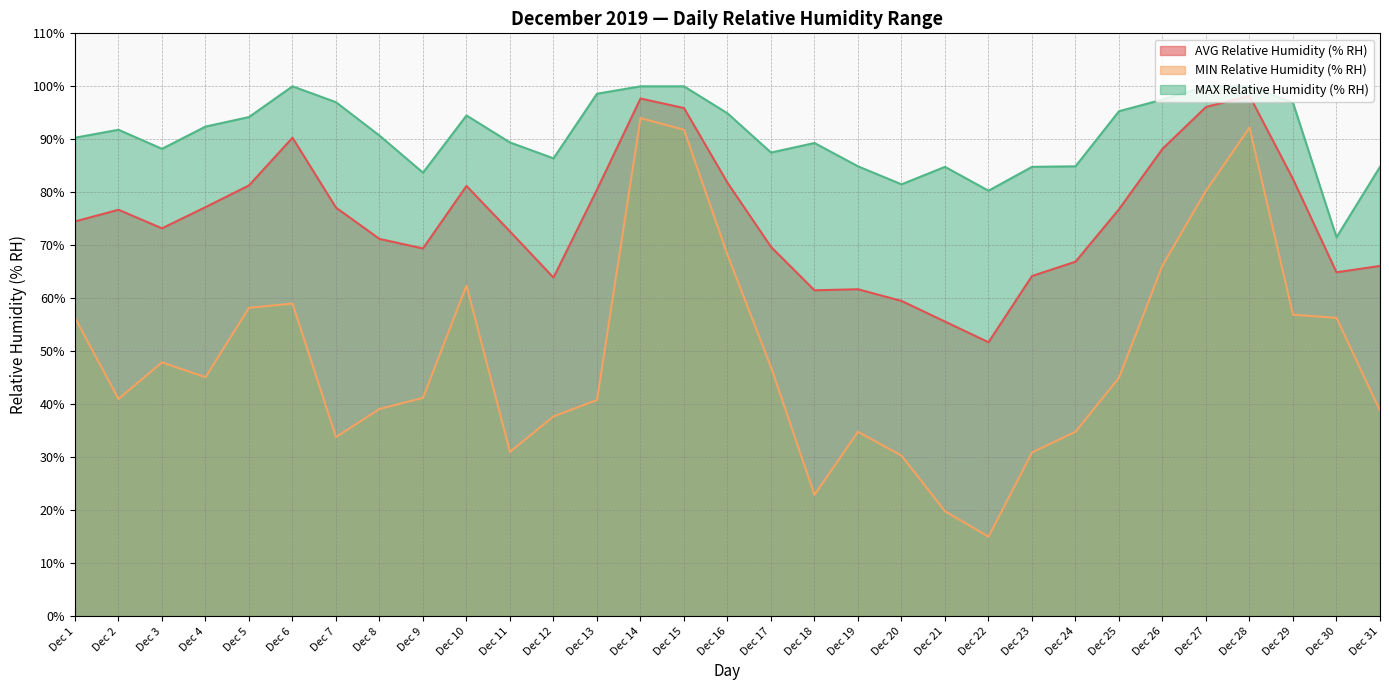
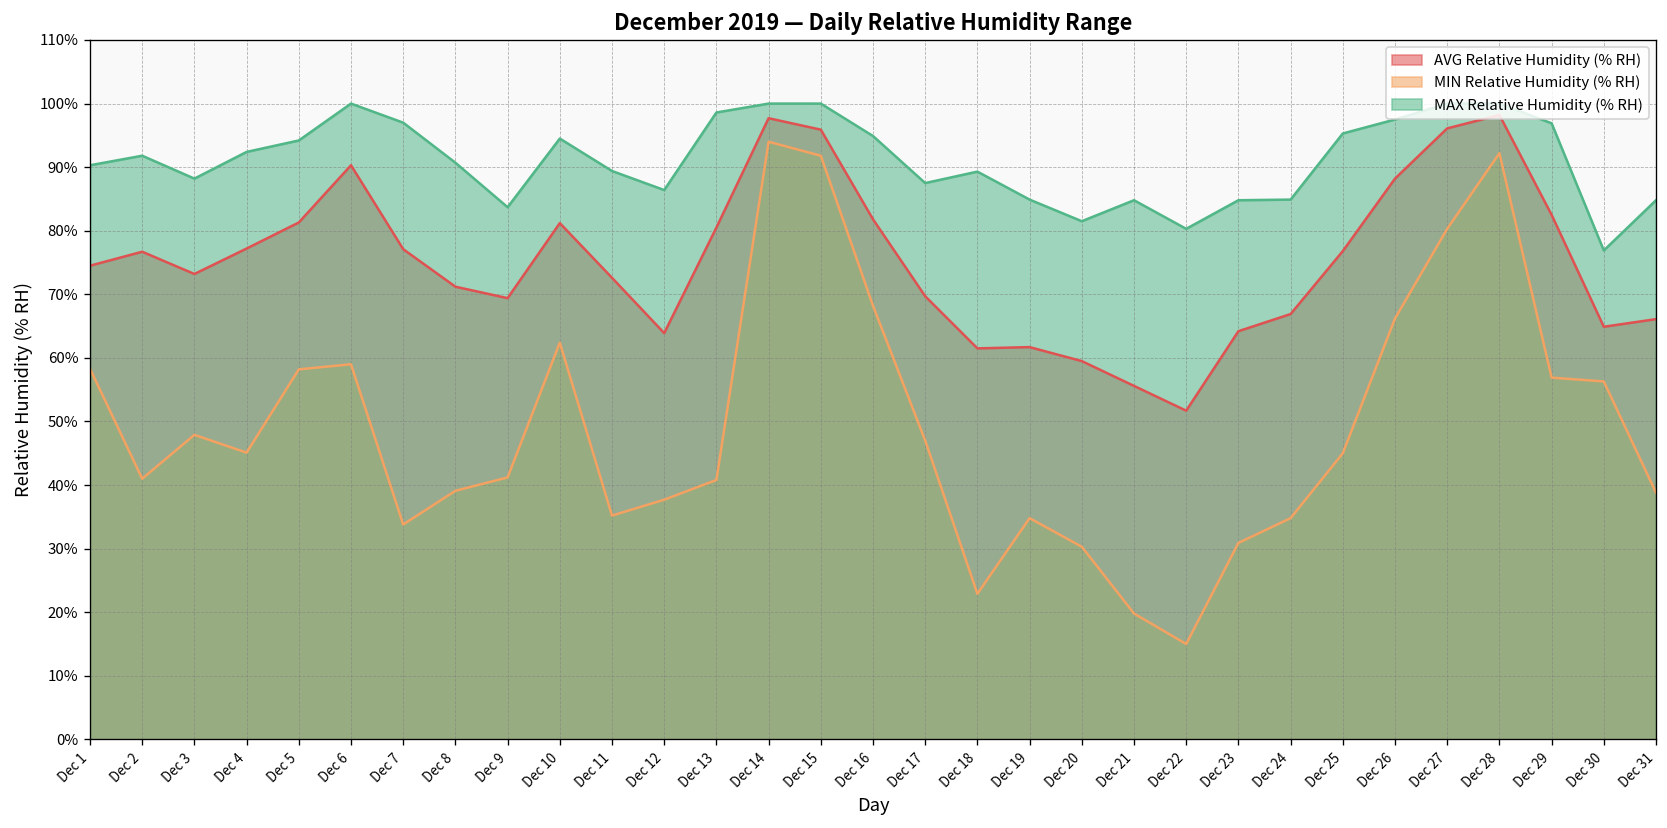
  {
    "AVG Relative Humidity (% RH)": {
      "Dec 1": "75%",
      "Dec 2": "77%",
      "Dec 3": "73%",
      "Dec 4": "77%",
      "Dec 5": "81%",
      "Dec 6": "90%",
      "Dec 7": "77%",
      "Dec 8": "71%",
      "Dec 9": "69%",
      "Dec 10": "81%",
      "Dec 11": "73%",
      "Dec 12": "64%",
      "Dec 13": "81%",
      "Dec 14": "98%",
      "Dec 15": "96%",
      "Dec 16": "82%",
      "Dec 17": "70%",
      "Dec 18": "62%",
      "Dec 19": "62%",
      "Dec 20": "60%",
      "Dec 21": "56%",
      "Dec 22": "52%",
      "Dec 23": "64%",
      "Dec 24": "67%",
      "Dec 25": "77%",
      "Dec 26": "88%",
      "Dec 27": "96%",
      "Dec 29": "83%",
      "Dec 30": "65%",
      "Dec 31": "66%"
    },
    "MIN Relative Humidity (% RH)": {
-     "Dec 1": "56%",
+     "Dec 1": "58%",
      "Dec 2": "41%",
      "Dec 3": "48%",
      "Dec 4": "45%",
      "Dec 5": "58%",
      "Dec 6": "59%",
      "Dec 7": "34%",
      "Dec 8": "39%",
      "Dec 9": "41%",
      "Dec 10": "62%",
-     "Dec 11": "31%",
+     "Dec 11": "35%",
      "Dec 12": "38%",
      "Dec 13": "41%",
      "Dec 14": "94%",
      "Dec 15": "92%",
      "Dec 16": "68%",
      "Dec 17": "47%",
      "Dec 18": "23%",
      "Dec 19": "35%",
      "Dec 20": "30%",
      "Dec 21": "20%",
      "Dec 22": "15%",
      "Dec 23": "31%",
      "Dec 24": "35%",
      "Dec 25": "45%",
      "Dec 26": "66%",
      "Dec 27": "80%",
      "Dec 28": "92%",
      "Dec 29": "57%",
      "Dec 30": "56%",
      "Dec 31": "39%"
    },
    "MAX Relative Humidity (% RH)": {
      "Dec 1": "90%",
      "Dec 2": "92%",
      "Dec 3": "88%",
      "Dec 4": "92%",
      "Dec 5": "94%",
      "Dec 6": "100%",
      "Dec 7": "97%",
      "Dec 8": "91%",
      "Dec 9": "84%",
      "Dec 10": "95%",
      "Dec 11": "89%",
      "Dec 12": "86%",
      "Dec 13": "99%",
      "Dec 14": "100%",
      "Dec 15": "100%",
      "Dec 16": "95%",
      "Dec 17": "88%",
      "Dec 18": "89%",
      "Dec 19": "85%",
      "Dec 20": "82%",
      "Dec 21": "85%",
      "Dec 22": "80%",
      "Dec 23": "85%",
      "Dec 24": "85%",
      "Dec 25": "95%",
      "Dec 29": "97%",
-     "Dec 30": "72%",
+     "Dec 30": "77%",
      "Dec 31": "85%"
    }
  }
